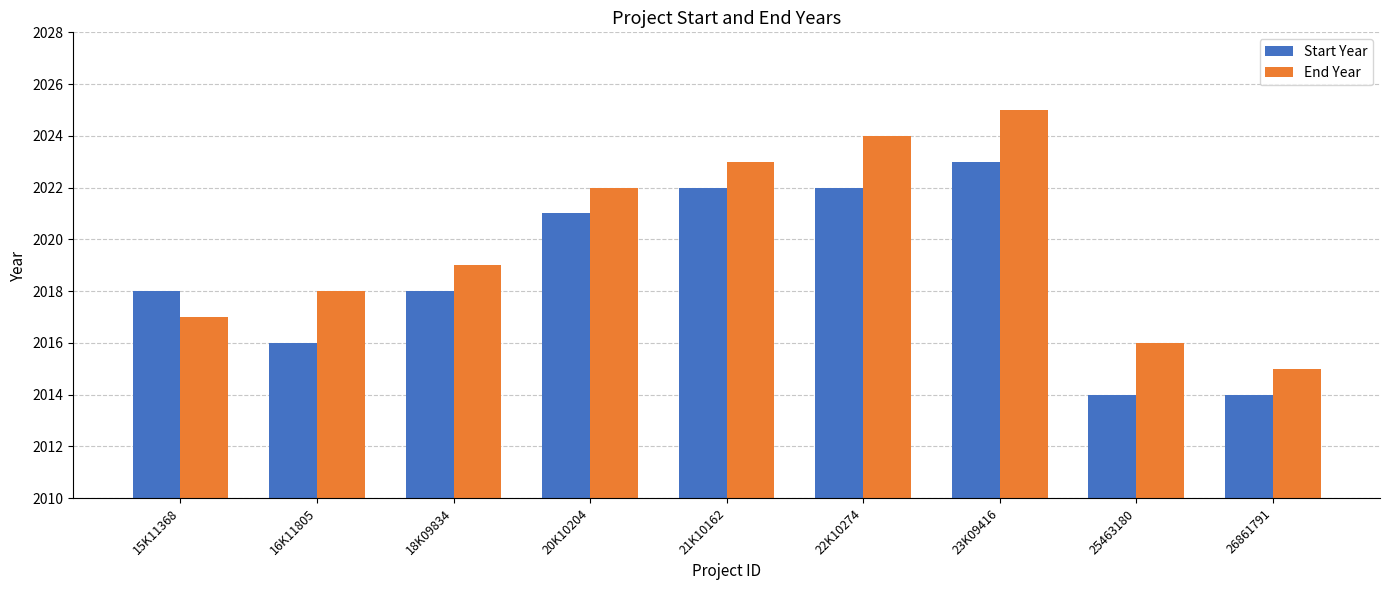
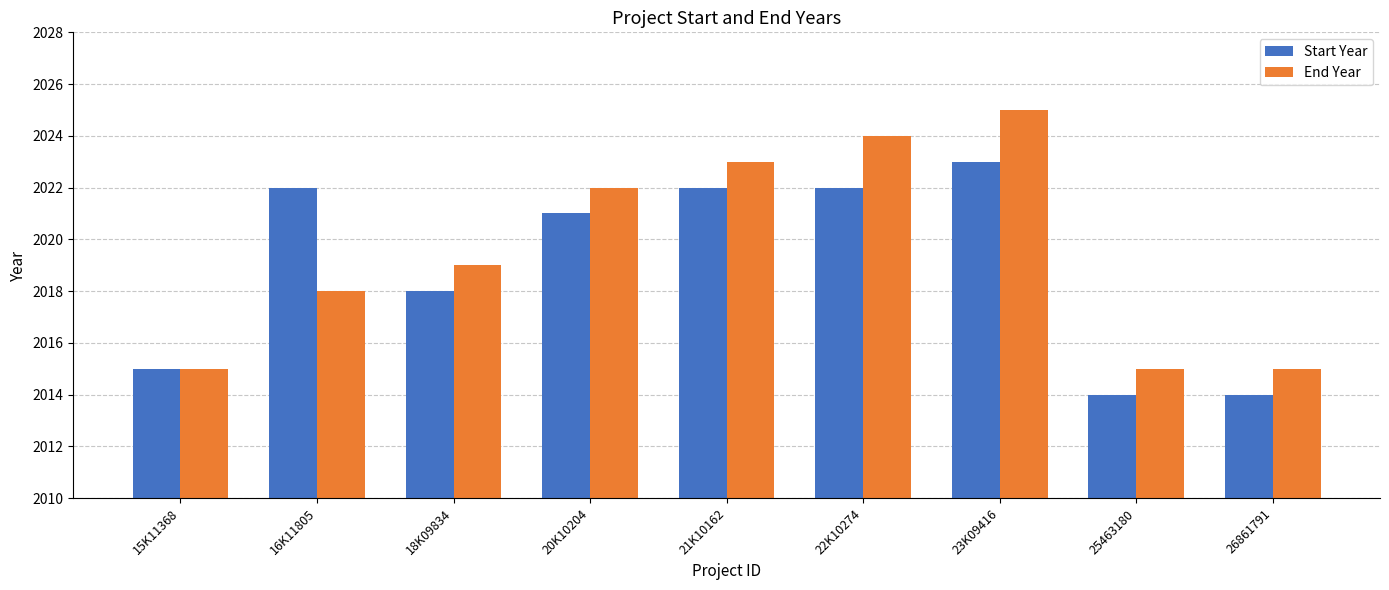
  {
    "Start Year": {
-     "15K11368": 2018,
-     "16K11805": 2016,
+     "15K11368": 2015,
+     "16K11805": 2022,
      "18K09834": 2018,
      "20K10204": 2021,
      "21K10162": 2022,
      "22K10274": 2022,
      "23K09416": 2023,
      "25463180": 2014,
      "26861791": 2014
    },
    "End Year": {
-     "15K11368": 2017,
+     "15K11368": 2015,
      "16K11805": 2018,
      "18K09834": 2019,
      "20K10204": 2022,
      "21K10162": 2023,
      "22K10274": 2024,
      "23K09416": 2025,
-     "25463180": 2016,
+     "25463180": 2015,
      "26861791": 2015
    }
  }
